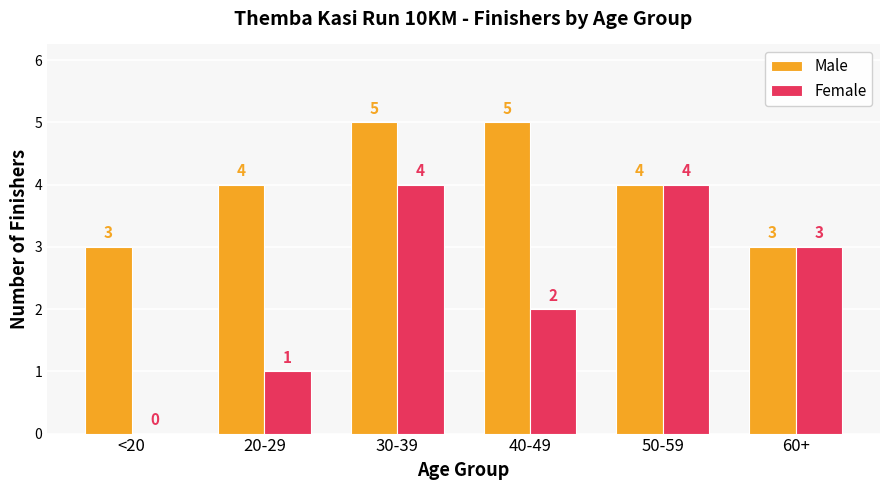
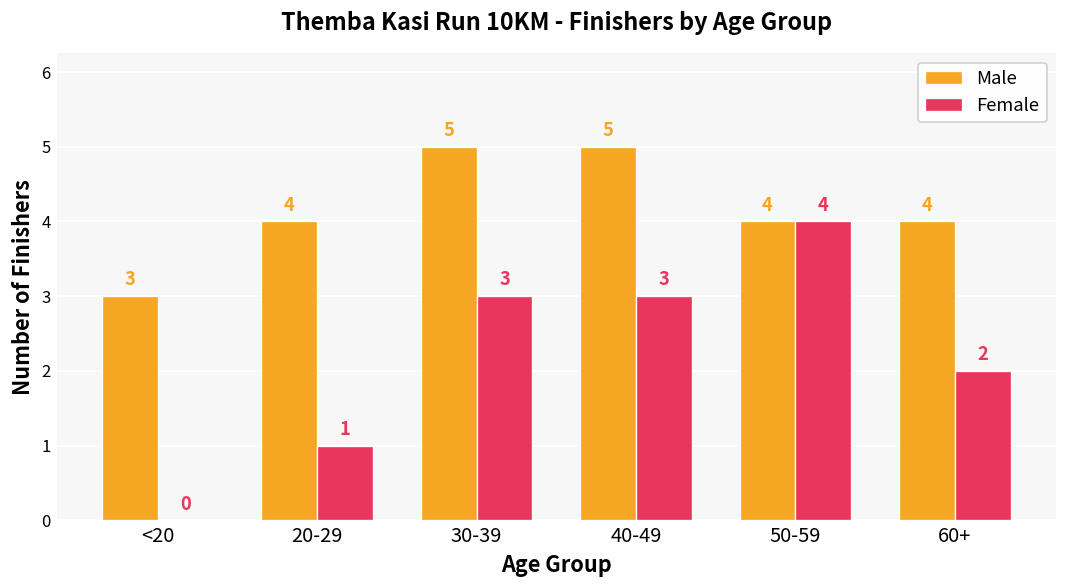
  {
    "Male": {
      "<20": 3,
      "20-29": 4,
      "30-39": 5,
      "40-49": 5,
      "50-59": 4,
-     "60+": 3
+     "60+": 4
    },
    "Female": {
      "<20": 0,
      "20-29": 1,
-     "30-39": 4,
-     "40-49": 2,
+     "30-39": 3,
+     "40-49": 3,
      "50-59": 4,
-     "60+": 3
+     "60+": 2
    }
  }
